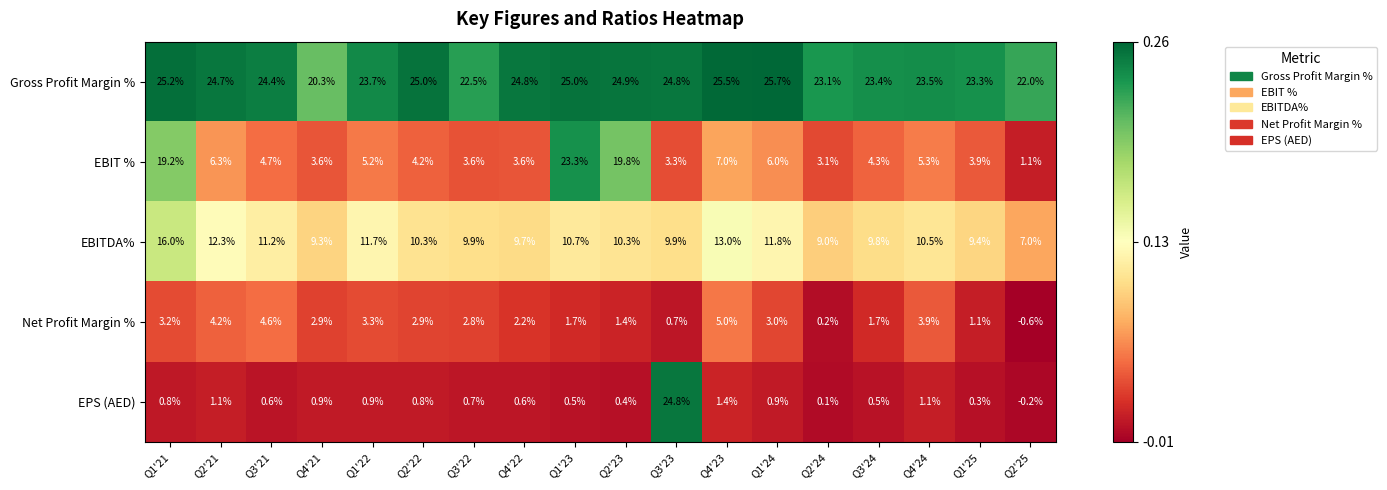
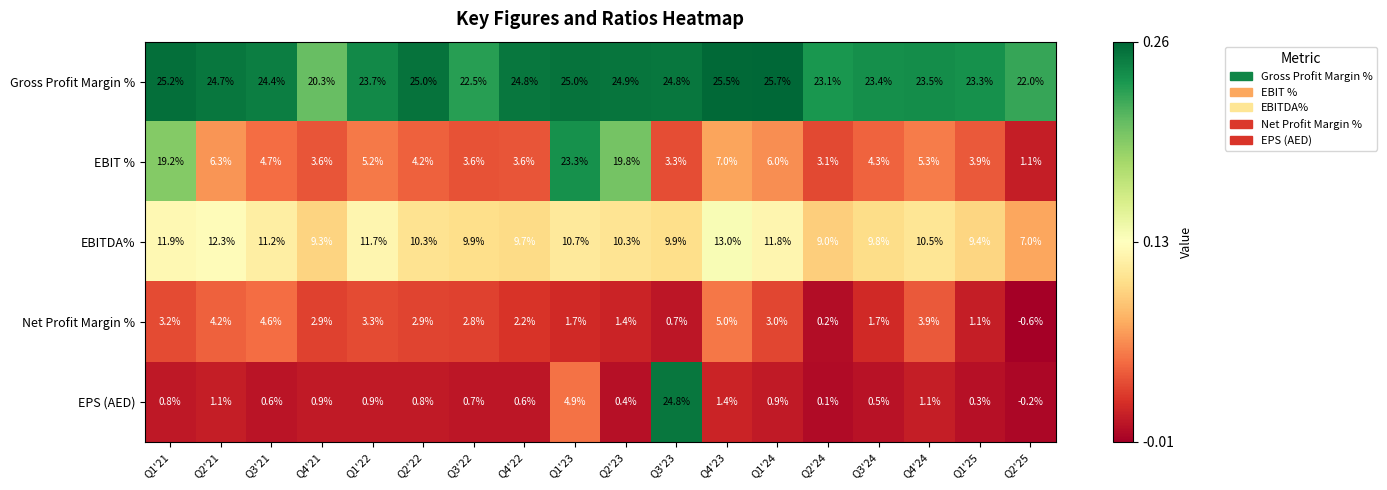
  {
    "Gross Profit Margin %": {
      "Q1'21": "25.2%",
      "Q2'21": "24.7%",
      "Q3'21": "24.4%",
      "Q4'21": "20.3%",
      "Q1'22": "23.7%",
      "Q2'22": "25.0%",
      "Q3'22": "22.5%",
      "Q4'22": "24.8%",
      "Q1'23": "25.0%",
      "Q2'23": "24.9%",
      "Q3'23": "24.8%",
      "Q4'23": "25.5%",
      "Q1'24": "25.7%",
      "Q2'24": "23.1%",
      "Q3'24": "23.4%",
      "Q4'24": "23.5%",
      "Q1'25": "23.3%",
      "Q2'25": "22.0%"
    },
    "EBIT %": {
      "Q1'21": "19.2%",
      "Q2'21": "6.3%",
      "Q3'21": "4.7%",
      "Q4'21": "3.6%",
      "Q1'22": "5.2%",
      "Q2'22": "4.2%",
      "Q3'22": "3.6%",
      "Q4'22": "3.6%",
      "Q1'23": "23.3%",
      "Q2'23": "19.8%",
      "Q3'23": "3.3%",
      "Q4'23": "7.0%",
      "Q1'24": "6.0%",
      "Q2'24": "3.1%",
      "Q3'24": "4.3%",
      "Q4'24": "5.3%",
      "Q1'25": "3.9%",
      "Q2'25": "1.1%"
    },
    "EBITDA%": {
-     "Q1'21": "16.0%",
+     "Q1'21": "11.9%",
      "Q2'21": "12.3%",
      "Q3'21": "11.2%",
      "Q4'21": "9.3%",
      "Q1'22": "11.7%",
      "Q2'22": "10.3%",
      "Q3'22": "9.9%",
      "Q4'22": "9.7%",
      "Q1'23": "10.7%",
      "Q2'23": "10.3%",
      "Q3'23": "9.9%",
      "Q4'23": "13.0%",
      "Q1'24": "11.8%",
      "Q2'24": "9.0%",
      "Q3'24": "9.8%",
      "Q4'24": "10.5%",
      "Q1'25": "9.4%",
      "Q2'25": "7.0%"
    },
    "Net Profit Margin %": {
      "Q1'21": "3.2%",
      "Q2'21": "4.2%",
      "Q3'21": "4.6%",
      "Q4'21": "2.9%",
      "Q1'22": "3.3%",
      "Q2'22": "2.9%",
      "Q3'22": "2.8%",
      "Q4'22": "2.2%",
      "Q1'23": "1.7%",
      "Q2'23": "1.4%",
      "Q3'23": "0.7%",
      "Q4'23": "5.0%",
      "Q1'24": "3.0%",
      "Q2'24": "0.2%",
      "Q3'24": "1.7%",
      "Q4'24": "3.9%",
      "Q1'25": "1.1%",
      "Q2'25": "-0.6%"
    },
    "EPS (AED)": {
      "Q1'21": "0.8%",
      "Q2'21": "1.1%",
      "Q3'21": "0.6%",
      "Q4'21": "0.9%",
      "Q1'22": "0.9%",
      "Q2'22": "0.8%",
      "Q3'22": "0.7%",
      "Q4'22": "0.6%",
-     "Q1'23": "0.5%",
+     "Q1'23": "4.9%",
      "Q2'23": "0.4%",
      "Q3'23": "24.8%",
      "Q4'23": "1.4%",
      "Q1'24": "0.9%",
      "Q2'24": "0.1%",
      "Q3'24": "0.5%",
      "Q4'24": "1.1%",
      "Q1'25": "0.3%",
      "Q2'25": "-0.2%"
    }
  }
